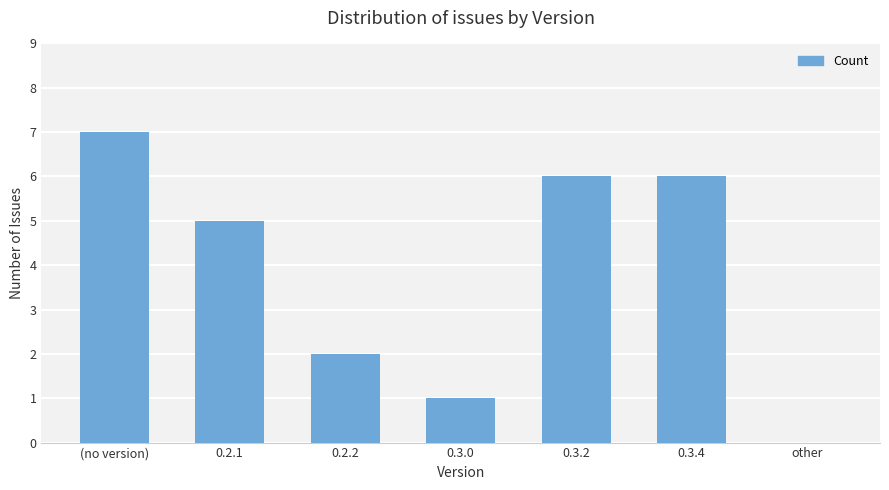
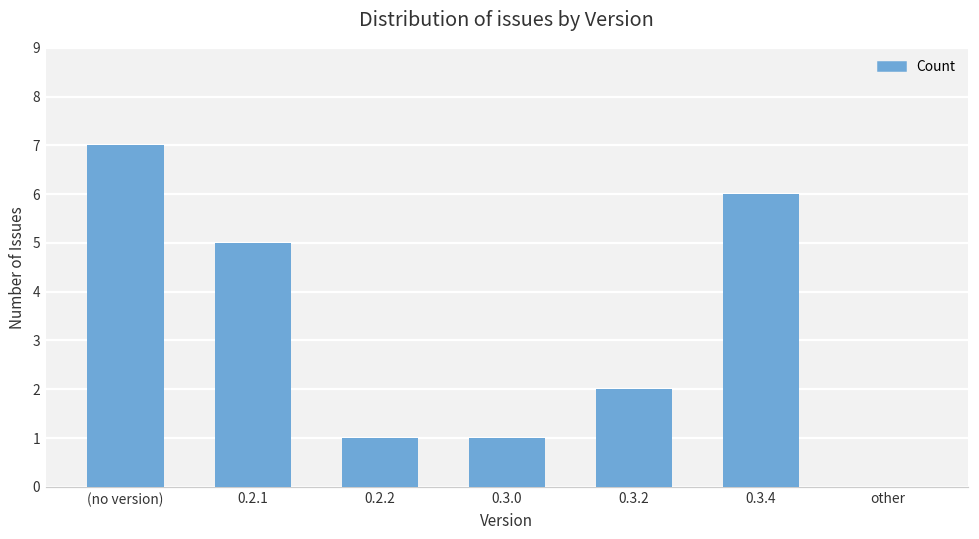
  {
    "(no version)": 7,
    "0.2.1": 5,
-   "0.2.2": 2,
+   "0.2.2": 1,
    "0.3.0": 1,
-   "0.3.2": 6,
+   "0.3.2": 2,
    "0.3.4": 6,
    "other": 0
  }
